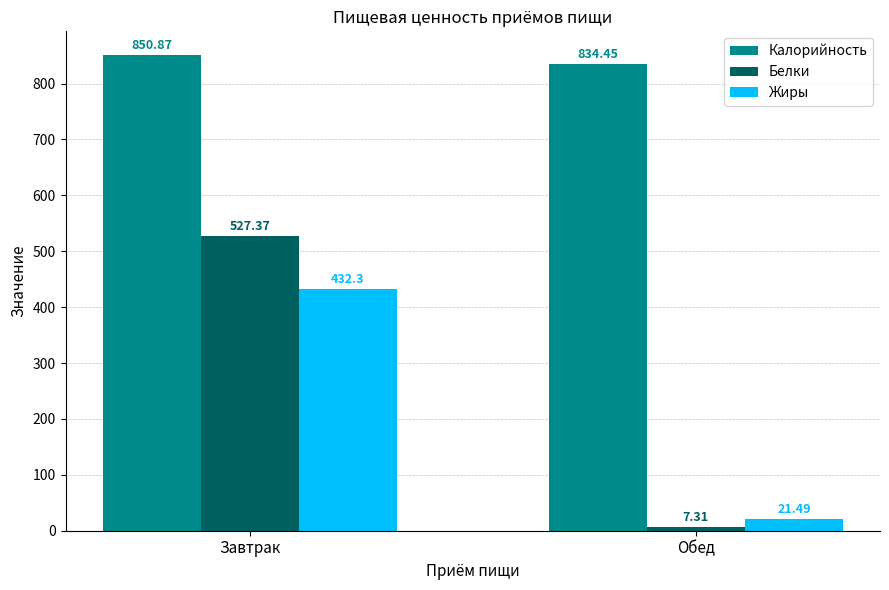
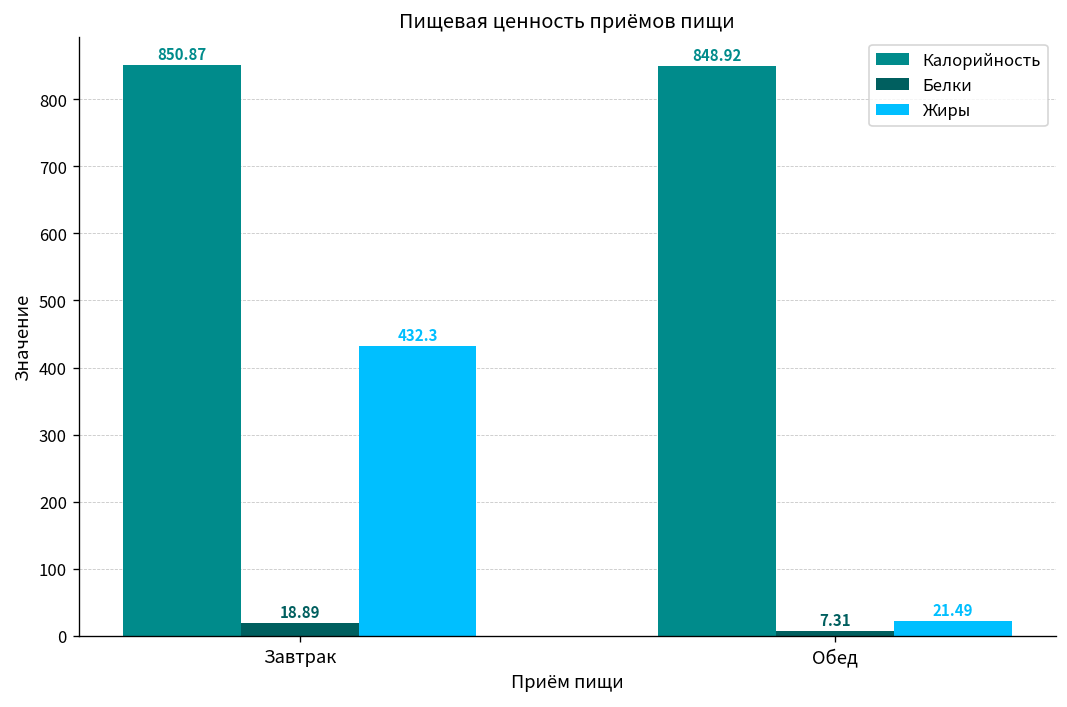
  {
    "Калорийность": {
      "Завтрак": 850.87,
-     "Обед": 834.45
+     "Обед": 848.92
    },
    "Белки": {
-     "Завтрак": 527.37,
+     "Завтрак": 18.89,
      "Обед": 7.31
    },
    "Жиры": {
      "Завтрак": 432.3,
      "Обед": 21.49
    }
  }
